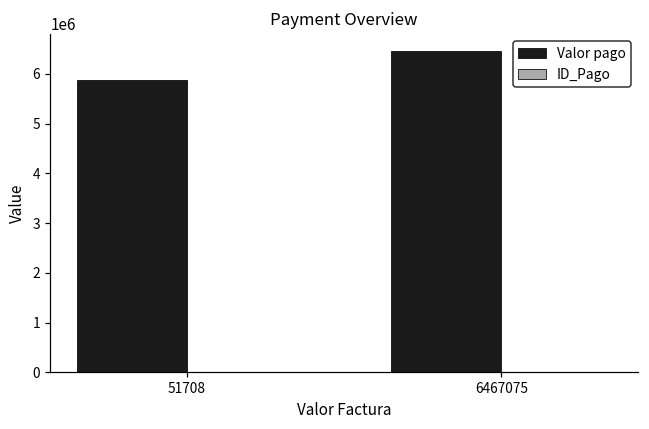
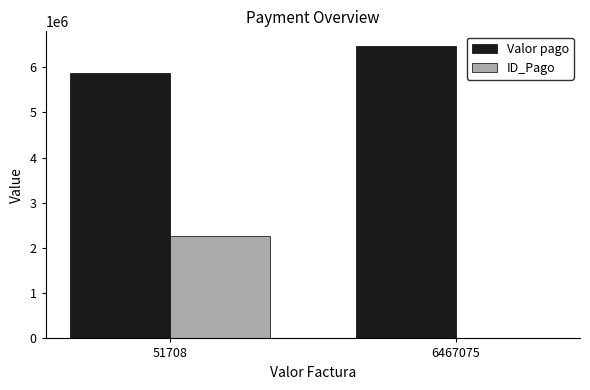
  {
    "Valor pago": {
      "51708": 5900000,
      "6467075": 6500000
    },
    "ID_Pago": {
-     "51708": 0
+     "51708": 2300000
    }
  }
